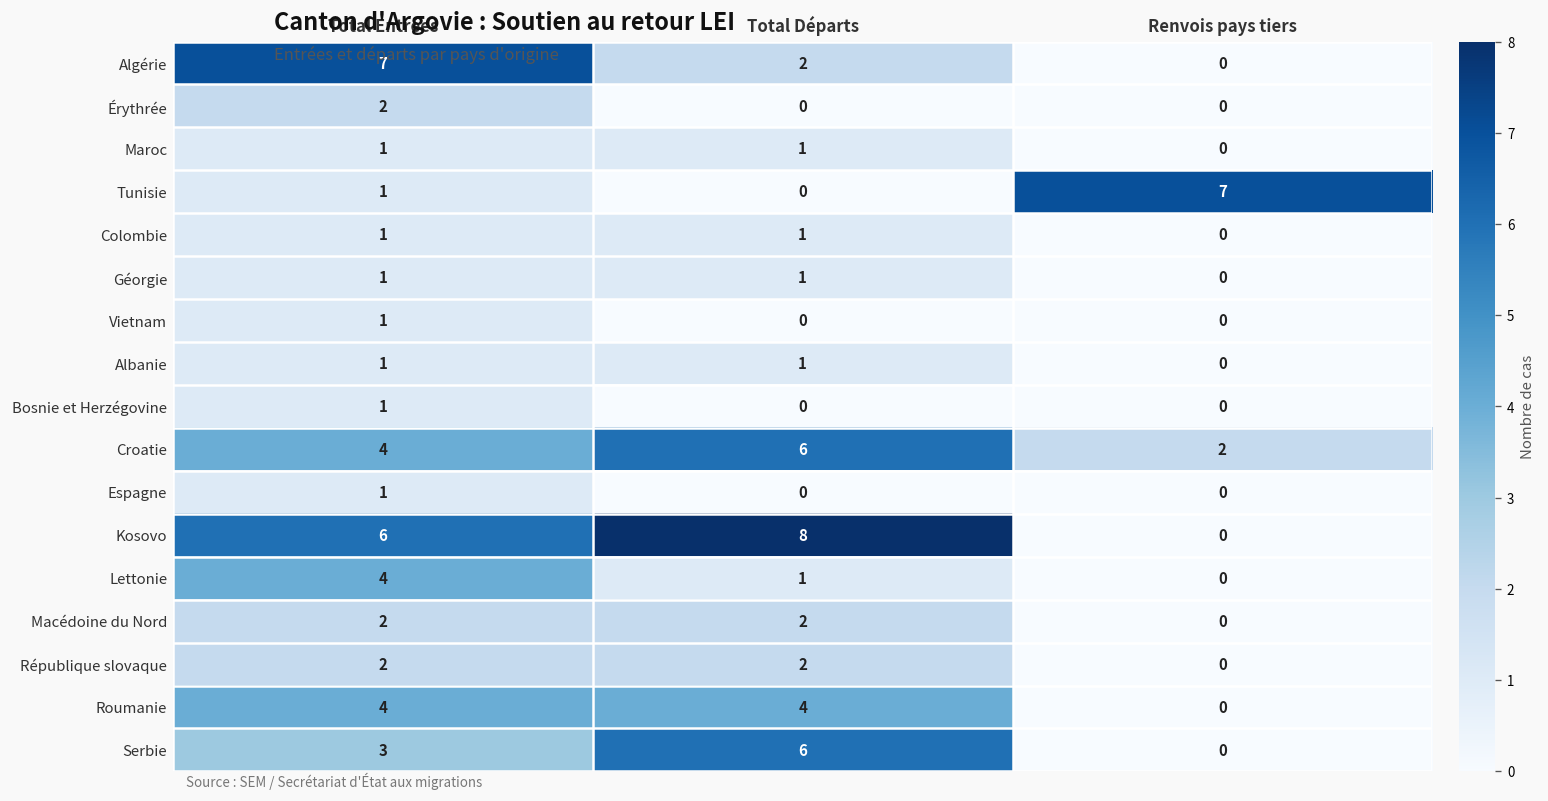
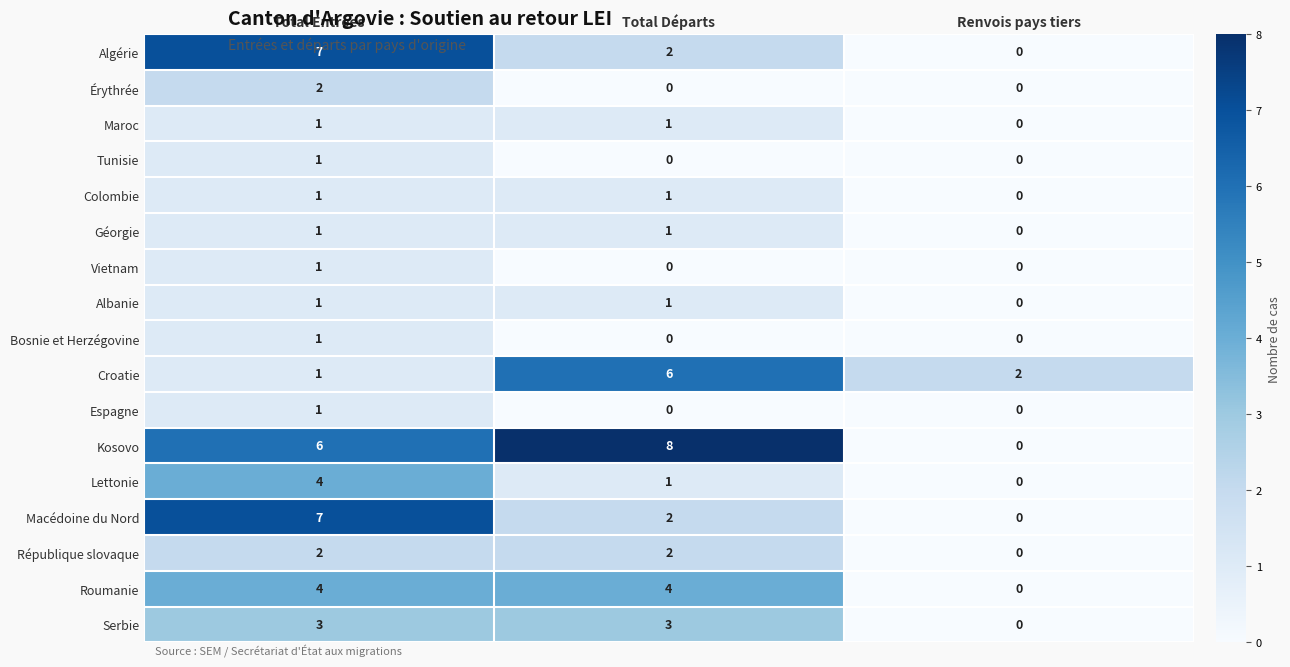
  {
    "Algérie": {
      "Total Entrées": 7,
      "Total Départs": 2,
      "Renvois pays tiers": 0
    },
    "Érythrée": {
      "Total Entrées": 2,
      "Total Départs": 0,
      "Renvois pays tiers": 0
    },
    "Maroc": {
      "Total Entrées": 1,
      "Total Départs": 1,
      "Renvois pays tiers": 0
    },
    "Tunisie": {
      "Total Entrées": 1,
      "Total Départs": 0,
-     "Renvois pays tiers": 7
+     "Renvois pays tiers": 0
    },
    "Colombie": {
      "Total Entrées": 1,
      "Total Départs": 1,
      "Renvois pays tiers": 0
    },
    "Géorgie": {
      "Total Entrées": 1,
      "Total Départs": 1,
      "Renvois pays tiers": 0
    },
    "Vietnam": {
      "Total Entrées": 1,
      "Total Départs": 0,
      "Renvois pays tiers": 0
    },
    "Albanie": {
      "Total Entrées": 1,
      "Total Départs": 1,
      "Renvois pays tiers": 0
    },
    "Bosnie et Herzégovine": {
      "Total Entrées": 1,
      "Total Départs": 0,
      "Renvois pays tiers": 0
    },
    "Croatie": {
-     "Total Entrées": 4,
+     "Total Entrées": 1,
      "Total Départs": 6,
      "Renvois pays tiers": 2
    },
    "Espagne": {
      "Total Entrées": 1,
      "Total Départs": 0,
      "Renvois pays tiers": 0
    },
    "Kosovo": {
      "Total Entrées": 6,
      "Total Départs": 8,
      "Renvois pays tiers": 0
    },
    "Lettonie": {
      "Total Entrées": 4,
      "Total Départs": 1,
      "Renvois pays tiers": 0
    },
    "Macédoine du Nord": {
-     "Total Entrées": 2,
+     "Total Entrées": 7,
      "Total Départs": 2,
      "Renvois pays tiers": 0
    },
    "République slovaque": {
      "Total Entrées": 2,
      "Total Départs": 2,
      "Renvois pays tiers": 0
    },
    "Roumanie": {
      "Total Entrées": 4,
      "Total Départs": 4,
      "Renvois pays tiers": 0
    },
    "Serbie": {
      "Total Entrées": 3,
-     "Total Départs": 6,
+     "Total Départs": 3,
      "Renvois pays tiers": 0
    }
  }
